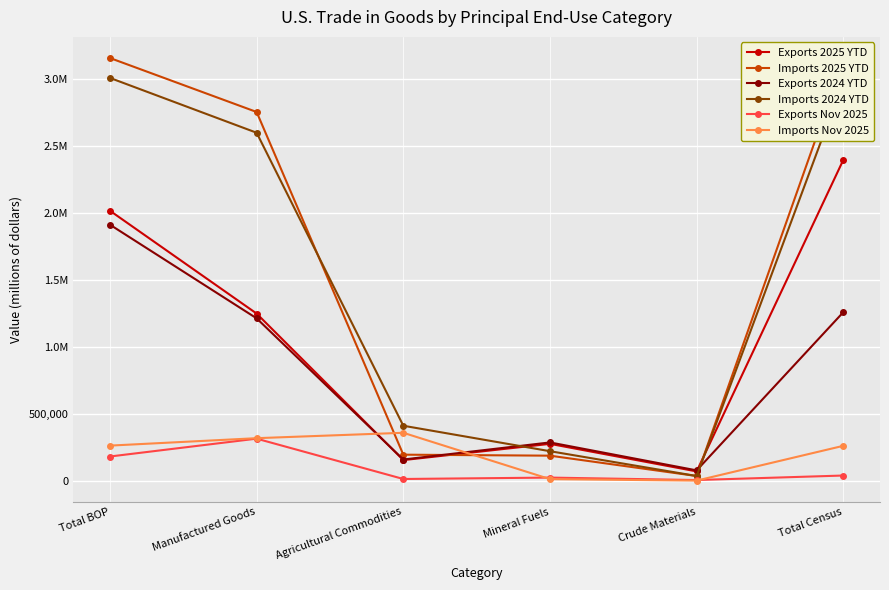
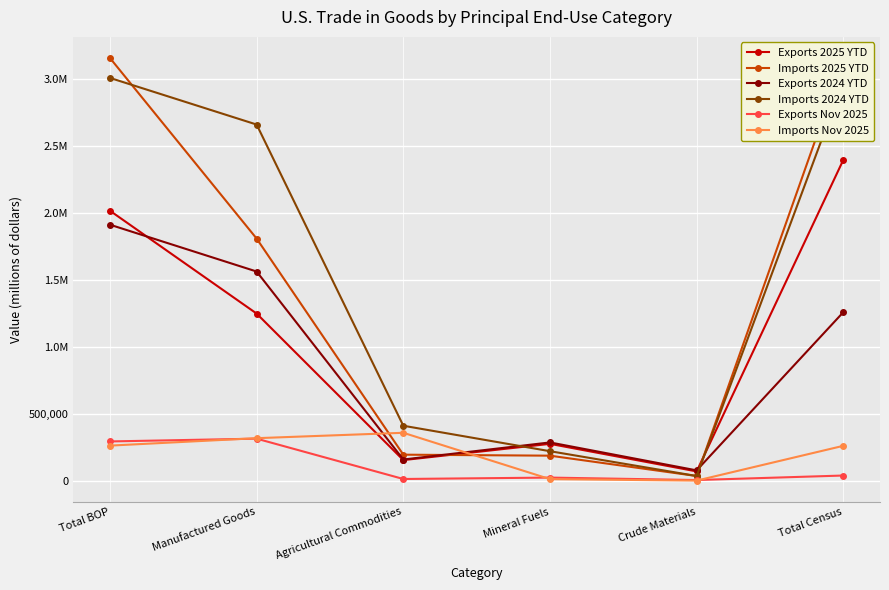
  {
    "Exports 2025 YTD": {
      "Total BOP": "2,020,000",
      "Manufactured Goods": "1,250,000",
      "Total Census": "2,400,000"
    },
    "Imports 2025 YTD": {
      "Total BOP": "3,160,000",
-     "Manufactured Goods": "2,750,000",
+     "Manufactured Goods": "1,810,000",
      "Agricultural Commodities": "200,000",
      "Mineral Fuels": "190,000"
    },
    "Exports 2024 YTD": {
      "Total BOP": "1,910,000",
-     "Manufactured Goods": "1,210,000",
+     "Manufactured Goods": "1,560,000",
      "Total Census": "1,260,000"
    },
    "Imports 2024 YTD": {
      "Total BOP": "3,010,000",
-     "Manufactured Goods": "2,600,000",
+     "Manufactured Goods": "2,660,000",
      "Agricultural Commodities": "410,000",
      "Mineral Fuels": "220,000"
    },
    "Exports Nov 2025": {
-     "Total BOP": "180,000",
+     "Total BOP": "300,000",
      "Agricultural Commodities": "20,000",
      "Total Census": "40,000"
    },
    "Imports Nov 2025": {
      "Total BOP": "260,000",
      "Agricultural Commodities": "360,000",
      "Total Census": "260,000"
    }
  }
